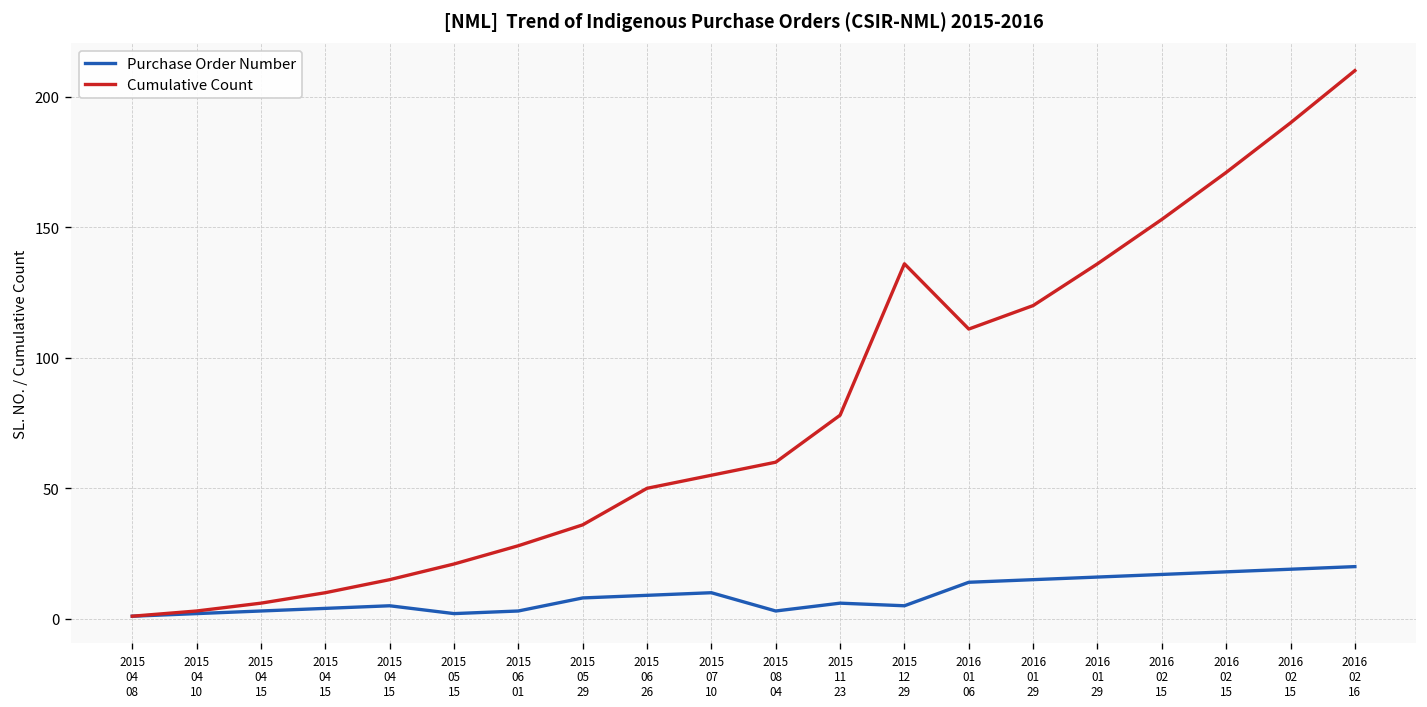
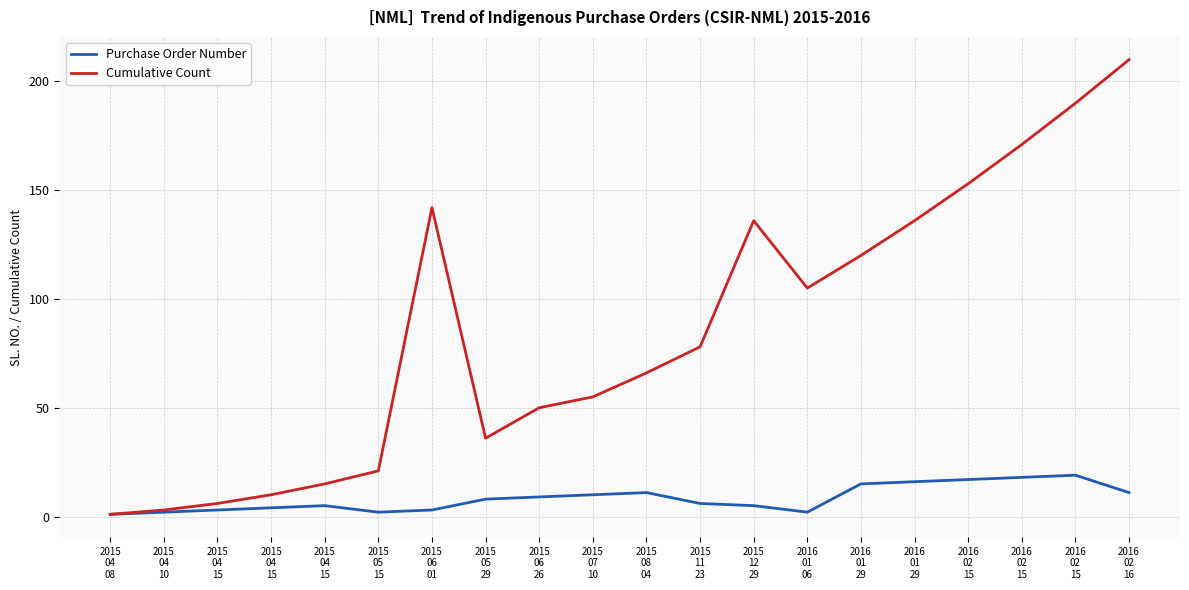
  {
    "Purchase Order Number": {
      "2015 05 15": 2,
      "2015 06 01": 3,
      "2015 05 29": 8,
      "2015 06 26": 9,
      "2015 07 10": 10,
-     "2015 08 04": 3,
+     "2015 08 04": 11,
      "2015 11 23": 6,
      "2015 12 29": 5,
-     "2016 01 06": 14,
-     "2016 02 16": 20
+     "2016 01 06": 2,
+     "2016 02 16": 11
    },
    "Cumulative Count": {
      "2015 05 15": 21,
-     "2015 06 01": 28,
+     "2015 06 01": 142,
      "2015 05 29": 36,
      "2015 06 26": 50,
      "2015 07 10": 55,
-     "2015 08 04": 60,
+     "2015 08 04": 66,
      "2015 11 23": 78,
      "2015 12 29": 136,
-     "2016 01 06": 111,
+     "2016 01 06": 105,
      "2016 02 16": 210
    }
  }
